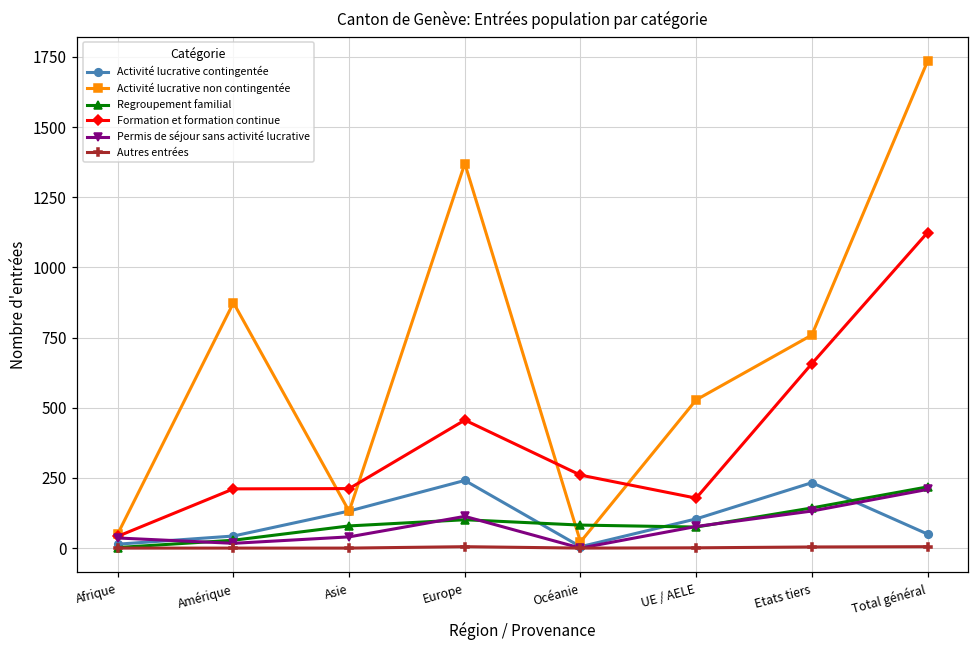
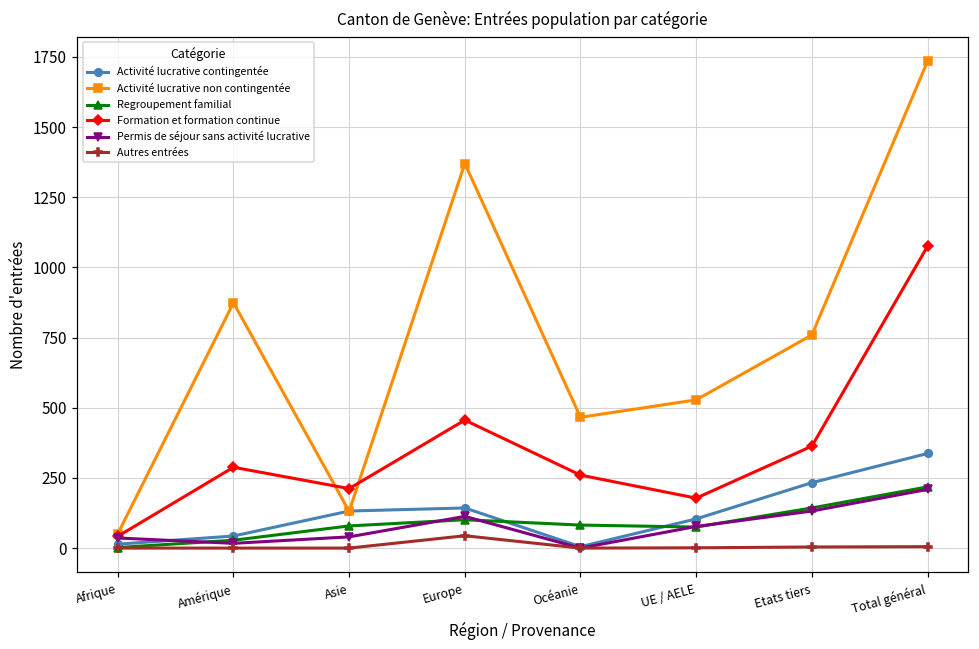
  {
    "Activité lucrative contingentée": {
      "Afrique": 10,
      "Amérique": 40,
-     "Europe": 240,
+     "Europe": 140,
      "UE / AELE": 100,
      "Etats tiers": 230,
-     "Total général": 50
+     "Total général": 340
    },
    "Activité lucrative non contingentée": {
      "Amérique": 870,
      "Europe": 1370,
-     "Océanie": 20,
+     "Océanie": 470,
      "UE / AELE": 530,
      "Etats tiers": 760,
      "Total général": 1730
    },
    "Regroupement familial": {
      "Amérique": 30,
      "Asie": 80,
      "Europe": 100,
      "Océanie": 80,
      "Etats tiers": 140
    },
    "Formation et formation continue": {
-     "Amérique": 210,
+     "Amérique": 290,
      "Asie": 210,
      "Europe": 460,
      "Océanie": 260,
      "UE / AELE": 180,
-     "Etats tiers": 660,
-     "Total général": 1120
+     "Etats tiers": 360,
+     "Total général": 1080
    },
    "Permis de séjour sans activité lucrative": {
      "Amérique": 20,
      "Asie": 40,
      "Europe": 110,
      "Etats tiers": 130
    },
    "Autres entrées": {
      "Amérique": 0,
      "Asie": 0,
-     "Europe": 10,
+     "Europe": 40,
      "UE / AELE": 0,
      "Etats tiers": 0,
      "Total général": 10
    }
  }
